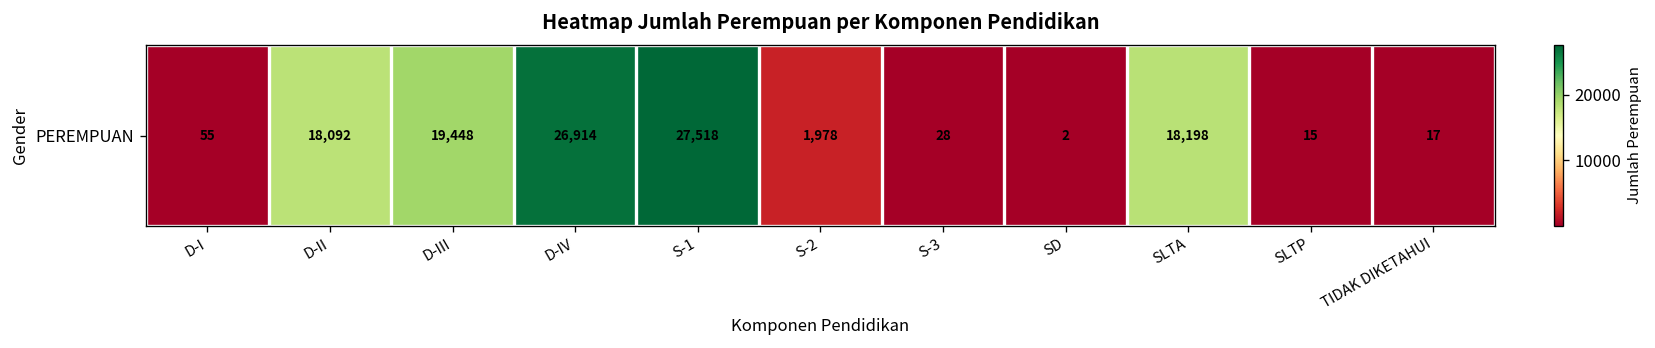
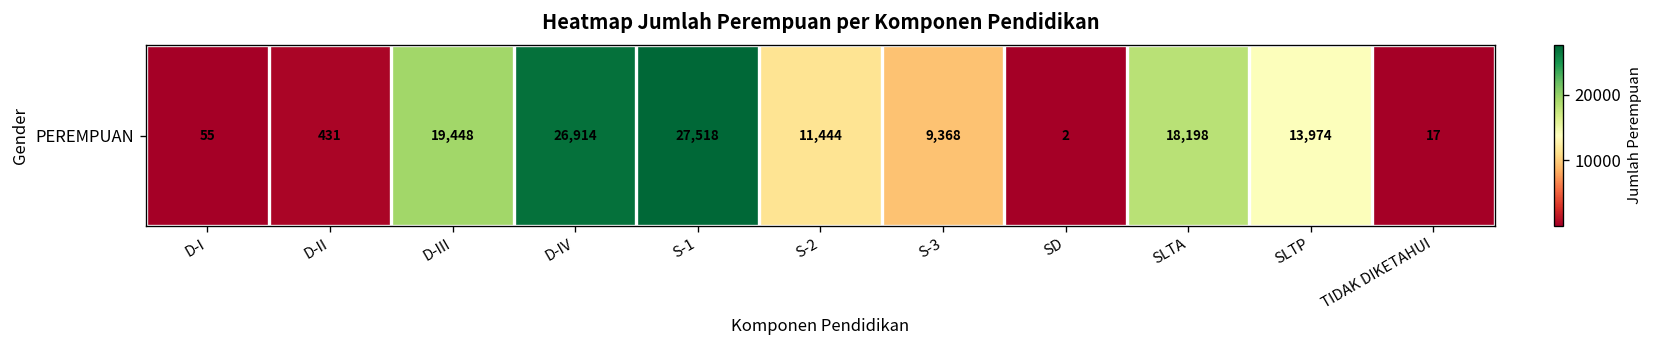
  {
    "PEREMPUAN": {
      "D-I": "55",
-     "D-II": "18,092",
+     "D-II": "431",
      "D-III": "19,448",
      "D-IV": "26,914",
      "S-1": "27,518",
-     "S-2": "1,978",
-     "S-3": "28",
+     "S-2": "11,444",
+     "S-3": "9,368",
      "SD": "2",
      "SLTA": "18,198",
-     "SLTP": "15",
+     "SLTP": "13,974",
      "TIDAK DIKETAHUI": "17"
    }
  }
